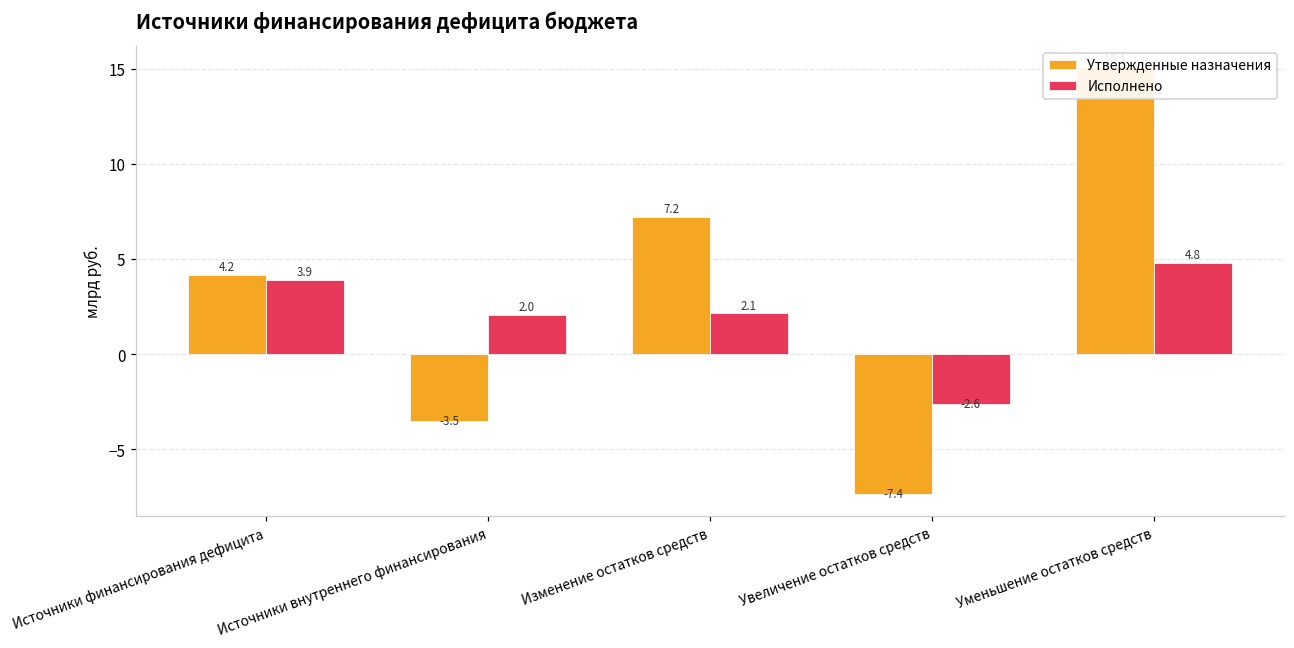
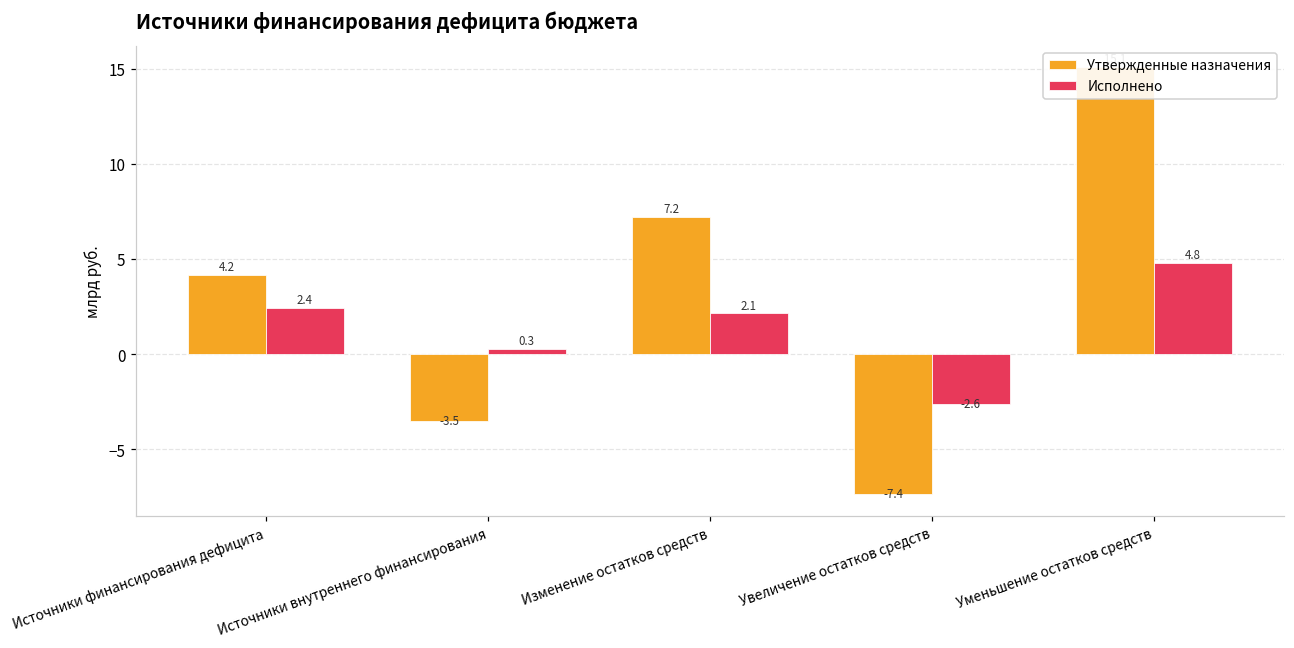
  {
    "Утвержденные назначения": {
      "Источники финансирования дефицита": 4.2,
      "Источники внутреннего финансирования": -3.5,
      "Изменение остатков средств": 7.2,
      "Увеличение остатков средств": -7.4
    },
    "Исполнено": {
-     "Источники финансирования дефицита": 3.9,
-     "Источники внутреннего финансирования": 2.0,
+     "Источники финансирования дефицита": 2.4,
+     "Источники внутреннего финансирования": 0.3,
      "Изменение остатков средств": 2.1,
      "Увеличение остатков средств": -2.6,
      "Уменьшение остатков средств": 4.8
    }
  }
